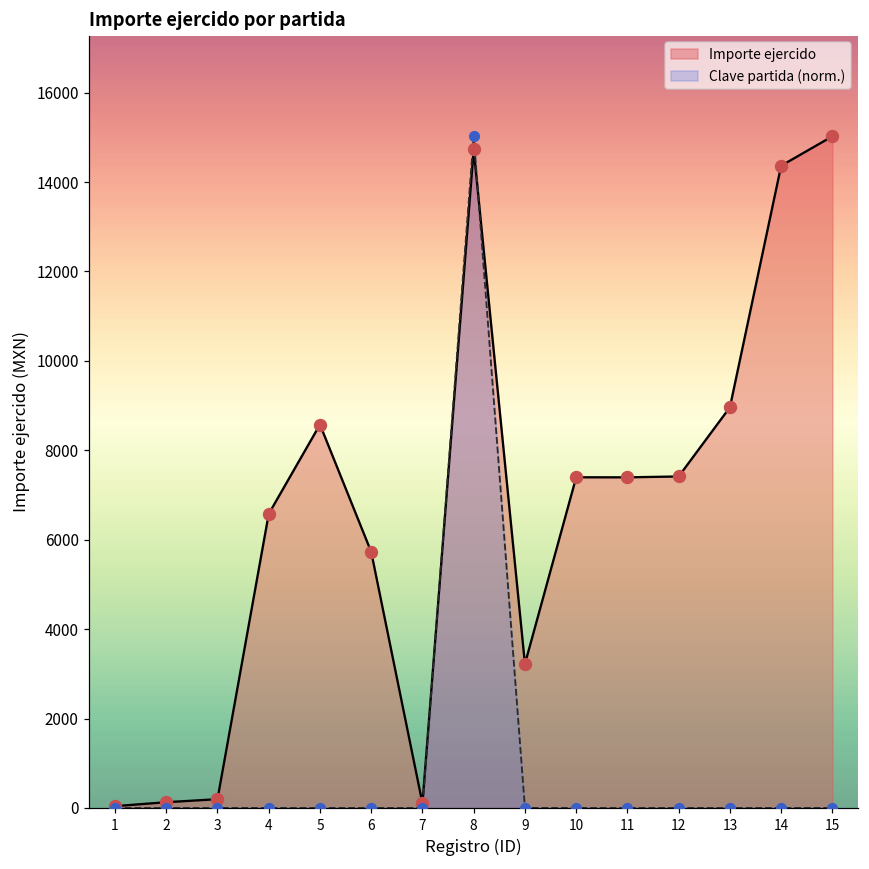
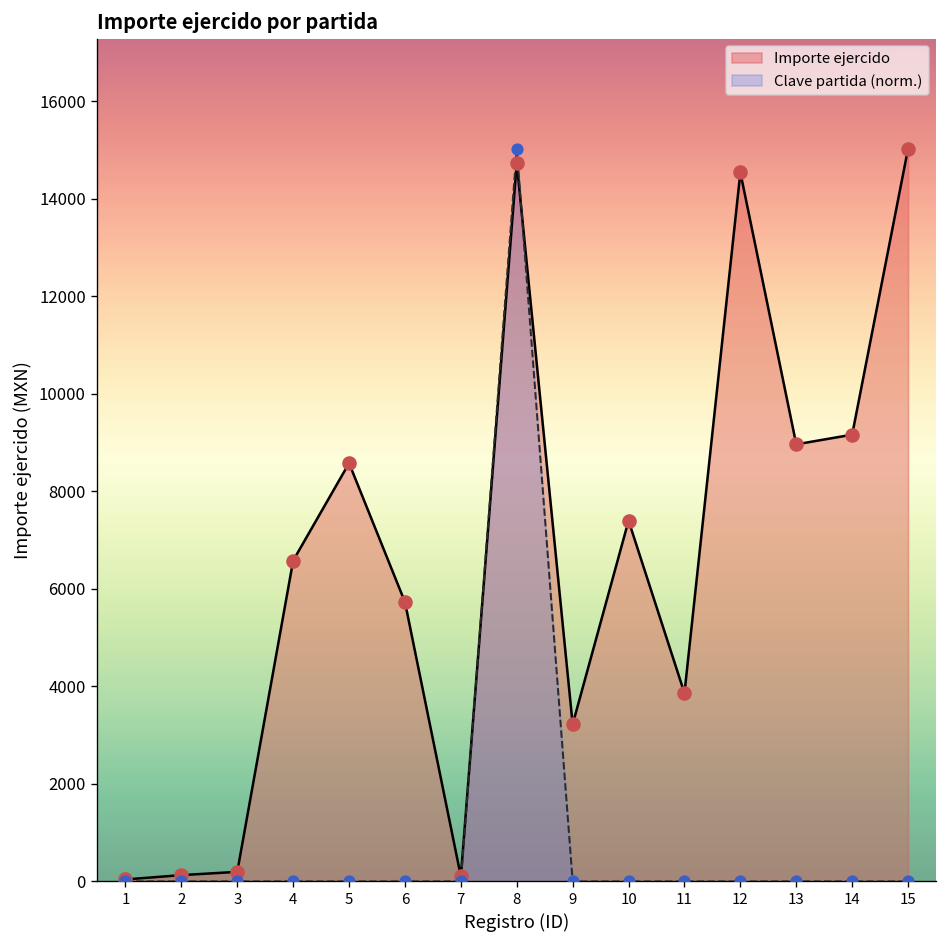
  {
    "Importe ejercido": {
      "2": 100,
      "3": 200,
      "4": 6600,
      "5": 8600,
      "6": 5700,
      "7": 100,
      "8": 14700,
      "9": 3200,
      "10": 7400,
-     "11": 7400,
-     "12": 7400,
+     "11": 3900,
+     "12": 14500,
      "13": 9000,
-     "14": 14400,
+     "14": 9200,
      "15": 15000
    },
    "Clave partida (norm.)": {
      "2": 0,
      "3": 0,
      "4": 0,
      "5": 0,
      "6": 0,
      "7": 0,
      "8": 15000,
      "9": 0,
      "10": 0,
      "11": 0,
      "12": 0,
      "13": 0,
      "14": 0,
      "15": 0
    }
  }
